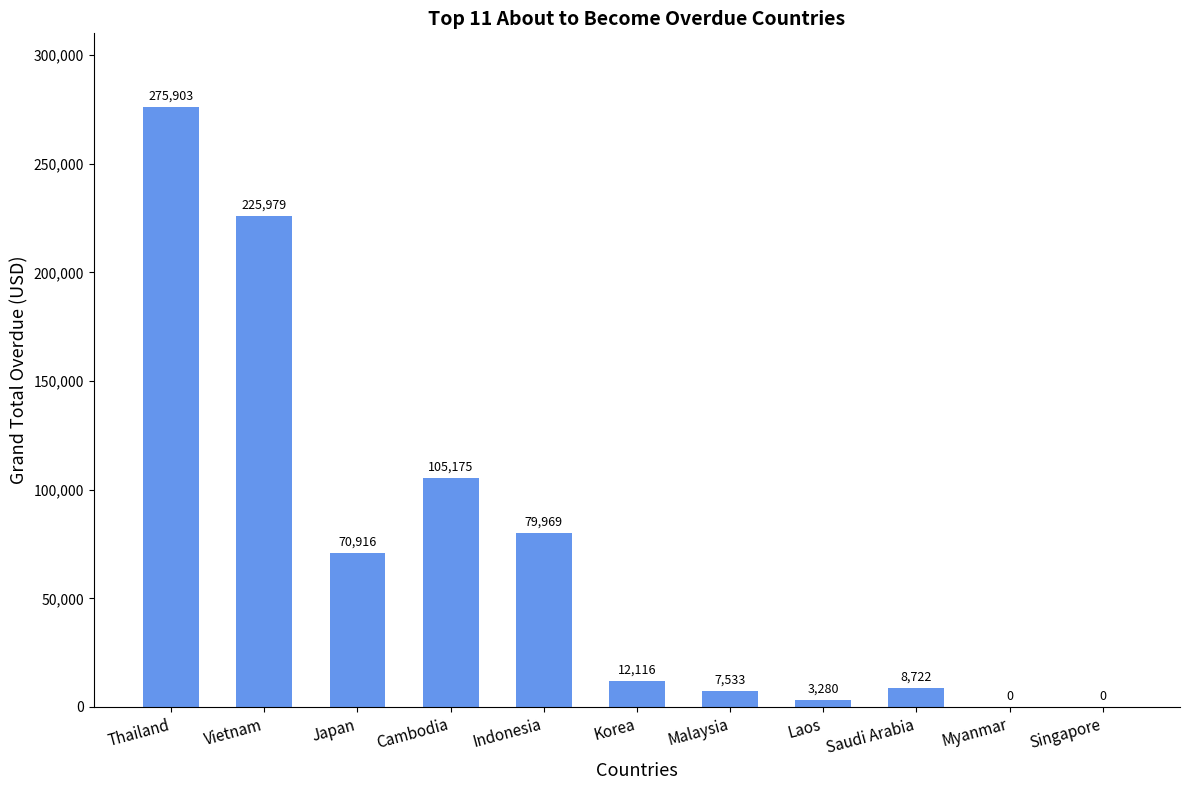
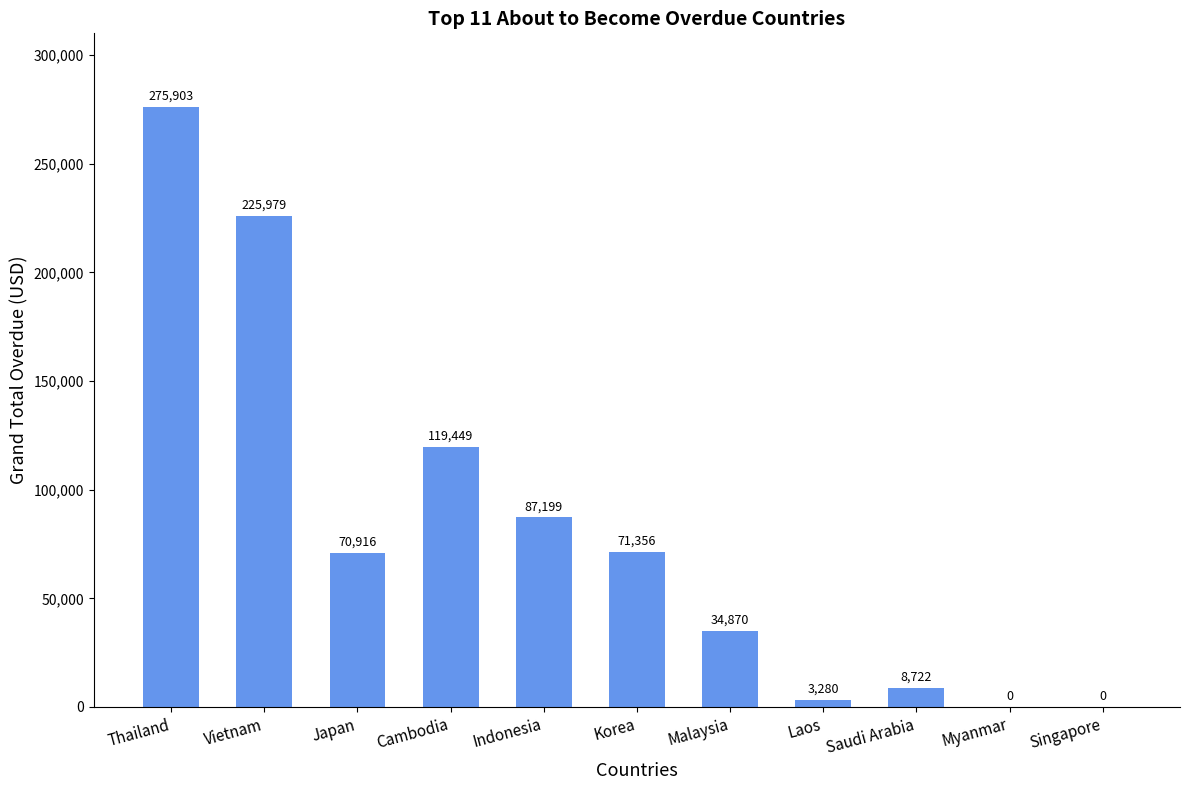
  {
    "Thailand": "275,903",
    "Vietnam": "225,979",
    "Japan": "70,916",
-   "Cambodia": "105,175",
-   "Indonesia": "79,969",
-   "Korea": "12,116",
-   "Malaysia": "7,533",
+   "Cambodia": "119,449",
+   "Indonesia": "87,199",
+   "Korea": "71,356",
+   "Malaysia": "34,870",
    "Laos": "3,280",
    "Saudi Arabia": "8,722",
    "Myanmar": "0",
    "Singapore": "0"
  }
